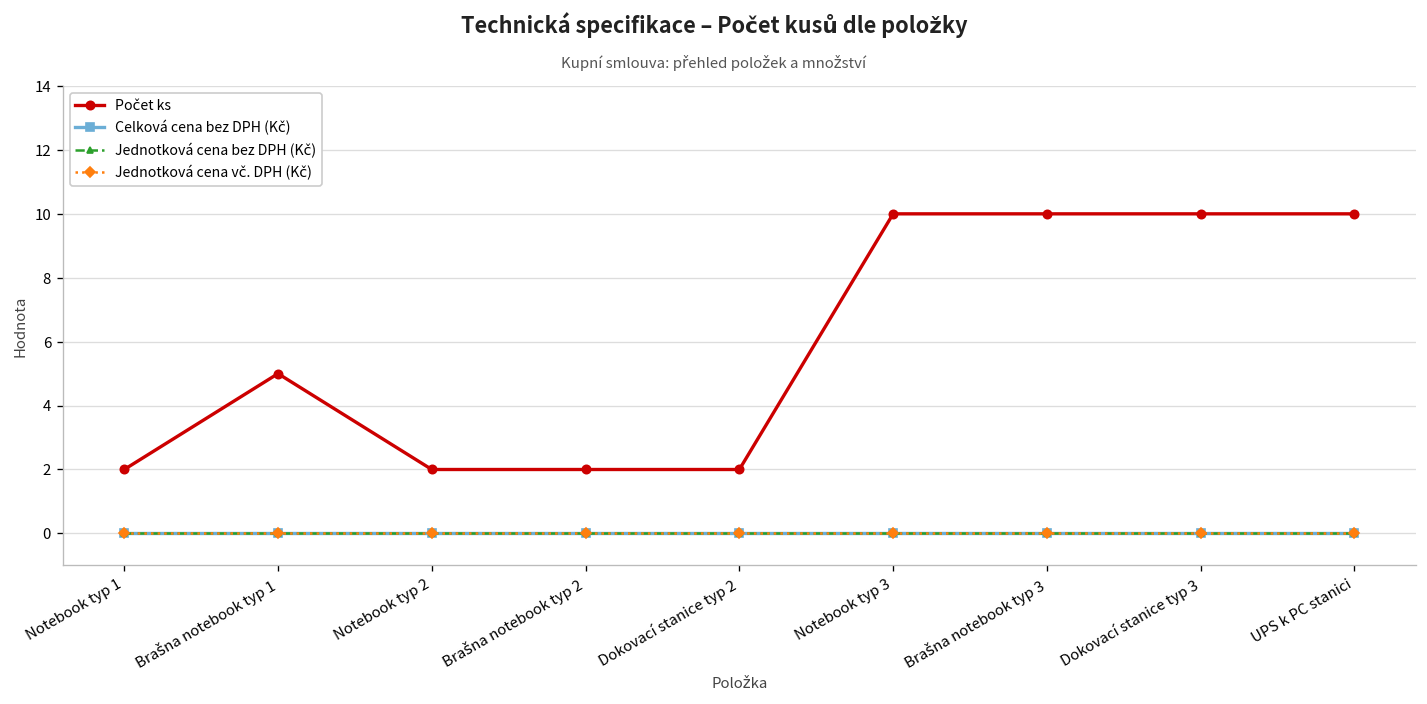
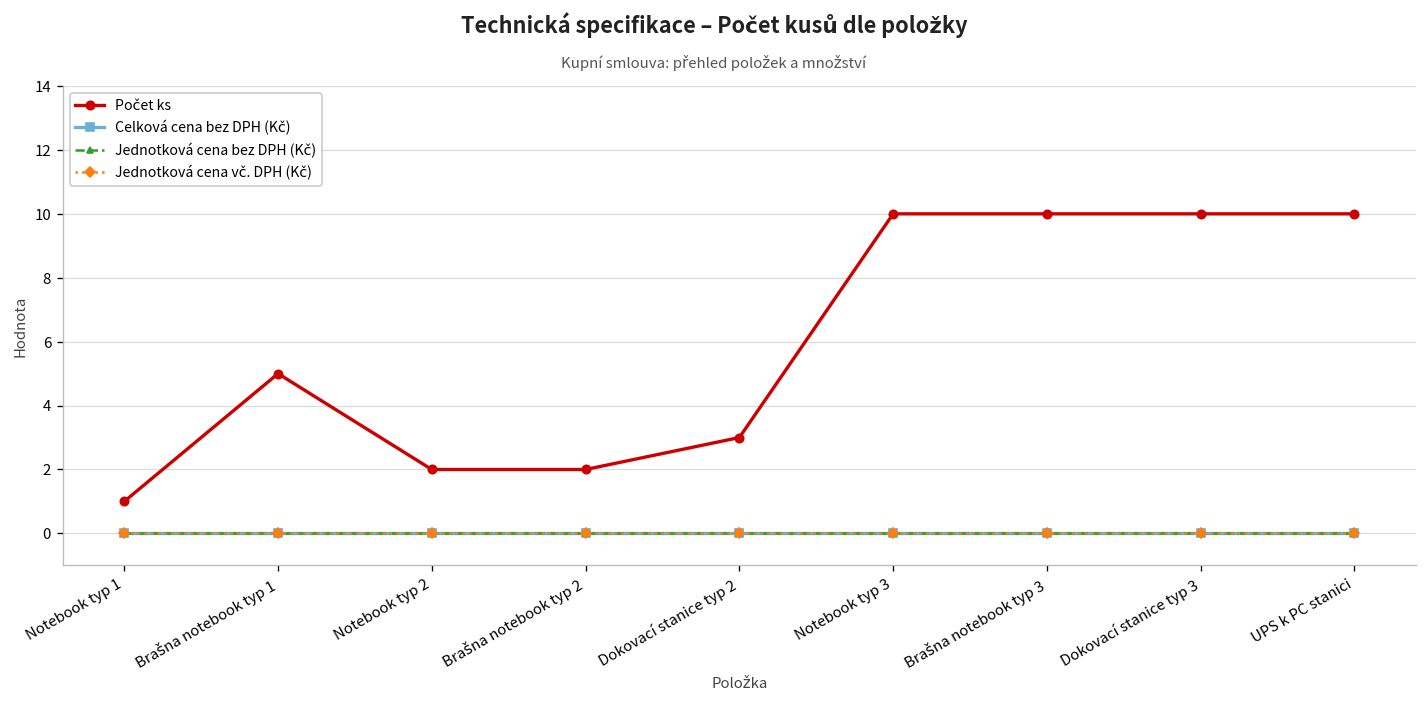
  {
    "Počet ks": {
-     "Notebook typ 1": 2,
+     "Notebook typ 1": 1,
      "Brašna notebook typ 1": 5,
      "Notebook typ 2": 2,
      "Brašna notebook typ 2": 2,
-     "Dokovací stanice typ 2": 2,
+     "Dokovací stanice typ 2": 3,
      "Notebook typ 3": 10,
      "Brašna notebook typ 3": 10,
      "Dokovací stanice typ 3": 10,
      "UPS k PC stanici": 10
    },
    "Jednotková cena vč. DPH (Kč)": {
      "Notebook typ 1": 0,
      "Brašna notebook typ 1": 0,
      "Notebook typ 2": 0,
      "Brašna notebook typ 2": 0,
      "Dokovací stanice typ 2": 0,
      "Notebook typ 3": 0,
      "Brašna notebook typ 3": 0,
      "Dokovací stanice typ 3": 0,
      "UPS k PC stanici": 0
    }
  }
